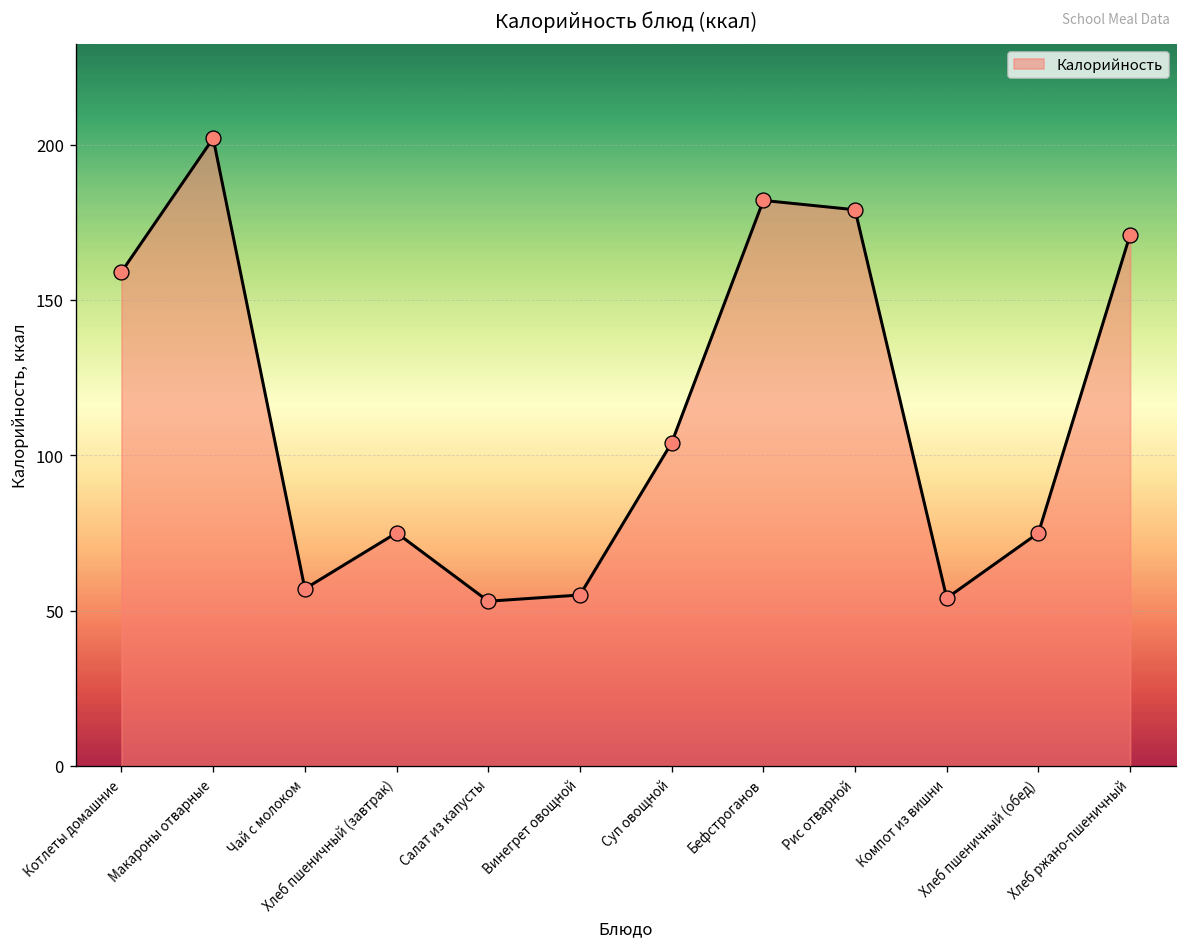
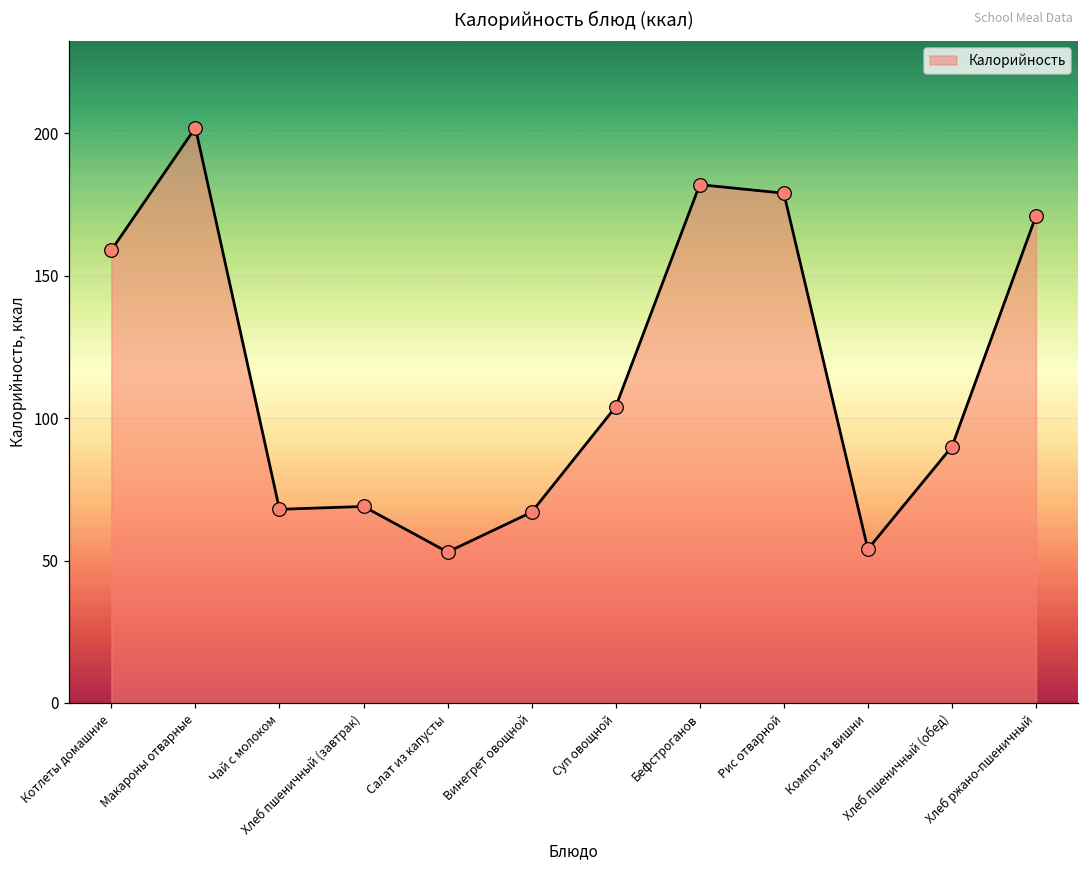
  {
    "Котлеты домашние": 159,
    "Макароны отварные": 202,
-   "Чай с молоком": 57,
-   "Хлеб пшеничный (завтрак)": 75,
+   "Чай с молоком": 68,
+   "Хлеб пшеничный (завтрак)": 69,
    "Салат из капусты": 53,
-   "Винегрет овощной": 55,
+   "Винегрет овощной": 67,
    "Суп овощной": 104,
    "Бефстроганов": 182,
    "Рис отварной": 179,
    "Компот из вишни": 54,
-   "Хлеб пшеничный (обед)": 75,
+   "Хлеб пшеничный (обед)": 90,
    "Хлеб ржано-пшеничный": 171
  }
